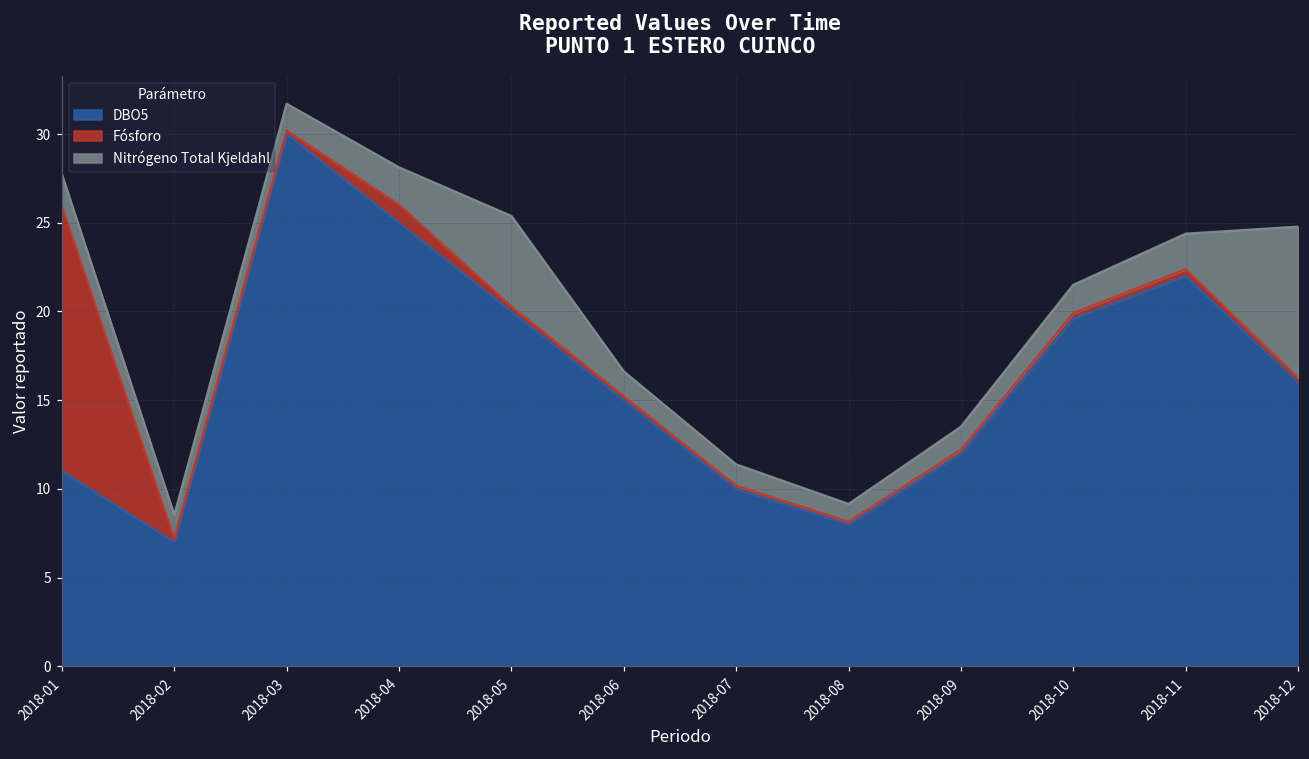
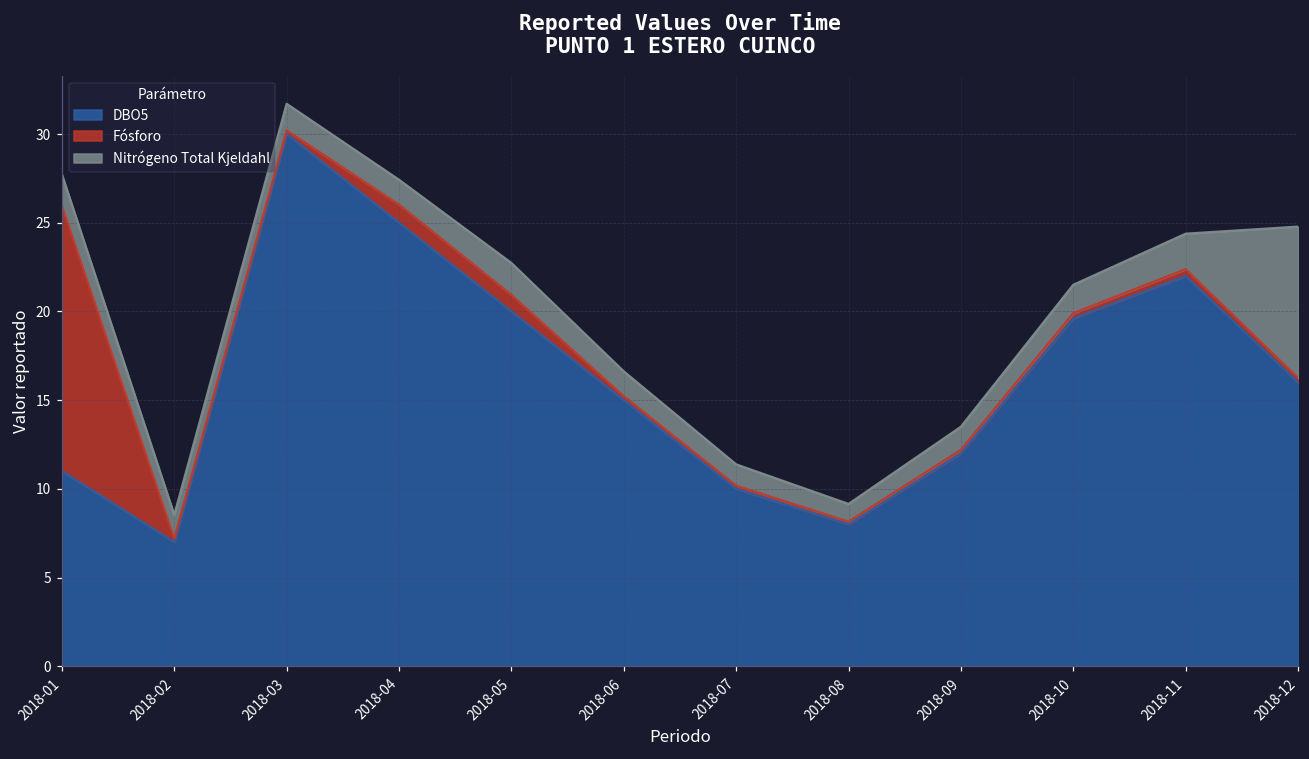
  {
    "DBO5": {
      "2018-01": 11.0,
      "2018-02": 7.0,
      "2018-03": 30.0,
      "2018-04": 25.0,
      "2018-05": 20.0,
      "2018-06": 15.0,
      "2018-07": 10.0,
      "2018-09": 12.0,
      "2018-10": 19.6,
      "2018-11": 22.0,
      "2018-12": 16.0
    },
    "Fósforo": {
      "2018-01": 15.0,
      "2018-02": 0.2,
      "2018-03": 0.2,
      "2018-04": 1.0,
-     "2018-05": 0.3,
+     "2018-05": 0.9,
      "2018-06": 0.2,
      "2018-07": 0.2,
      "2018-09": 0.2,
      "2018-10": 0.3,
      "2018-11": 0.4,
      "2018-12": 0.3
    },
    "Nitrógeno Total Kjeldahl": {
      "2018-01": 1.8,
      "2018-02": 1.3,
      "2018-03": 1.5,
-     "2018-04": 2.1,
-     "2018-05": 5.1,
+     "2018-04": 1.4,
+     "2018-05": 1.8,
      "2018-06": 1.4,
      "2018-07": 1.2,
      "2018-08": 1.0,
      "2018-09": 1.3,
      "2018-10": 1.6,
      "2018-11": 2.0,
      "2018-12": 8.5
    }
  }
